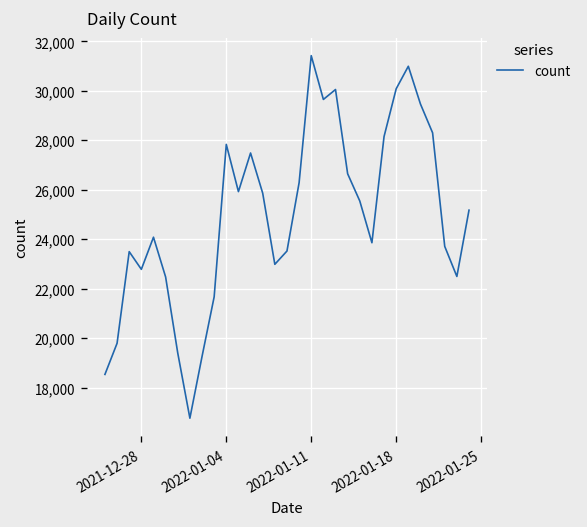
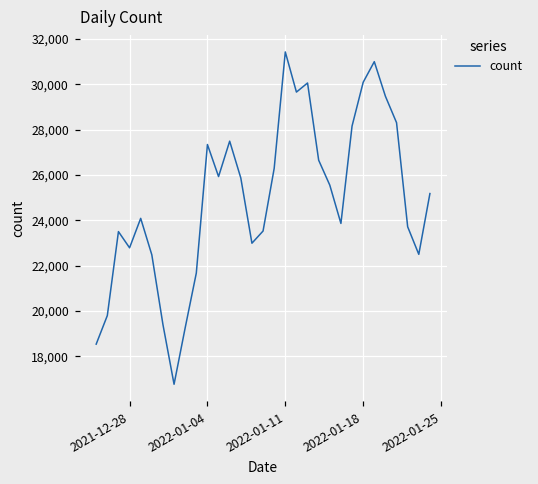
  {
    "2021-12-28": "22,800",
-   "2022-01-04": "27,800",
+   "2022-01-04": "27,300",
    "2022-01-11": "31,400",
    "2022-01-18": "30,100"
  }
